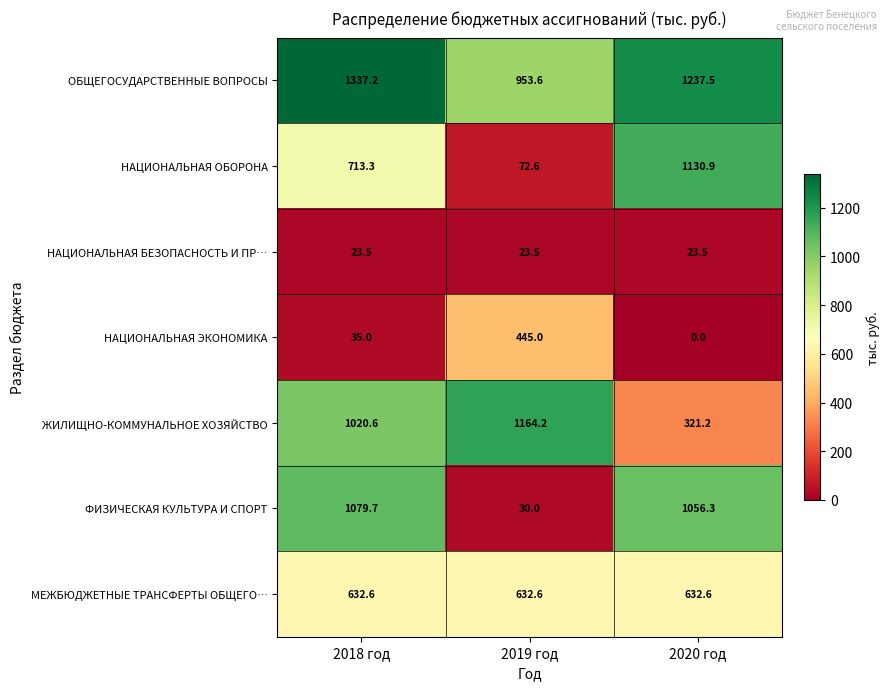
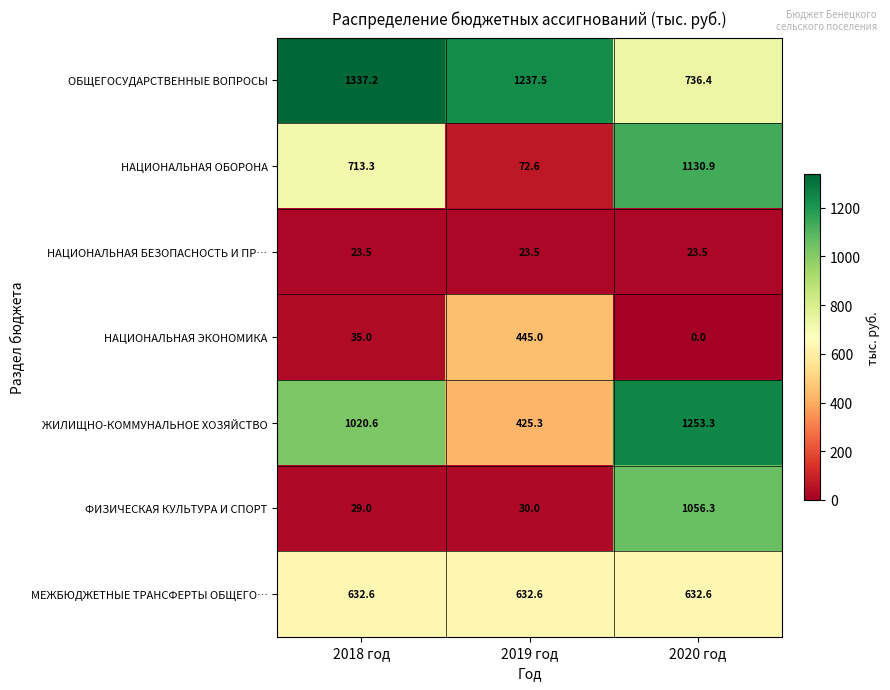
  {
    "ОБЩЕГОСУДАРСТВЕННЫЕ ВОПРОСЫ": {
      "2018 год": 1337.2,
-     "2019 год": 953.6,
-     "2020 год": 1237.5
+     "2019 год": 1237.5,
+     "2020 год": 736.4
    },
    "НАЦИОНАЛЬНАЯ ОБОРОНА": {
      "2018 год": 713.3,
      "2019 год": 72.6,
      "2020 год": 1130.9
    },
    "НАЦИОНАЛЬНАЯ БЕЗОПАСНОСТЬ И ПР…": {
      "2018 год": 23.5,
      "2019 год": 23.5,
      "2020 год": 23.5
    },
    "НАЦИОНАЛЬНАЯ ЭКОНОМИКА": {
      "2018 год": 35.0,
      "2019 год": 445.0,
      "2020 год": 0.0
    },
    "ЖИЛИЩНО-КОММУНАЛЬНОЕ ХОЗЯЙСТВО": {
      "2018 год": 1020.6,
-     "2019 год": 1164.2,
-     "2020 год": 321.2
+     "2019 год": 425.3,
+     "2020 год": 1253.3
    },
    "ФИЗИЧЕСКАЯ КУЛЬТУРА И СПОРТ": {
-     "2018 год": 1079.7,
+     "2018 год": 29.0,
      "2019 год": 30.0,
      "2020 год": 1056.3
    },
    "МЕЖБЮДЖЕТНЫЕ ТРАНСФЕРТЫ ОБЩЕГО…": {
      "2018 год": 632.6,
      "2019 год": 632.6,
      "2020 год": 632.6
    }
  }
